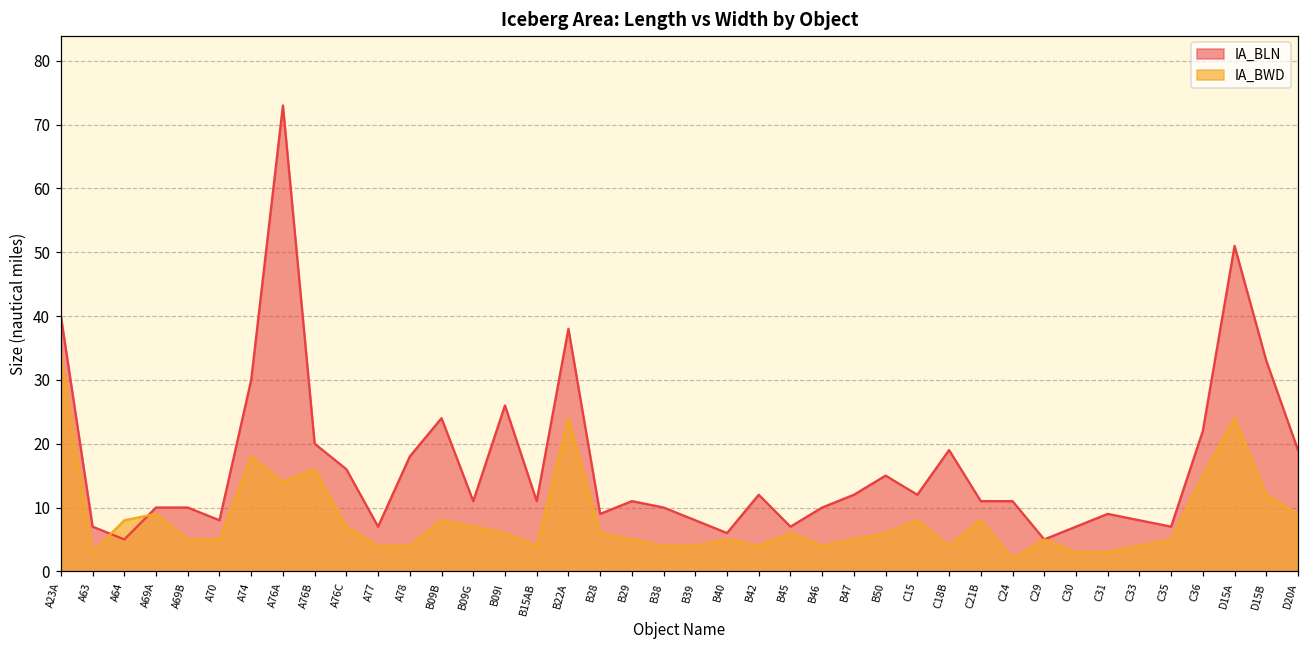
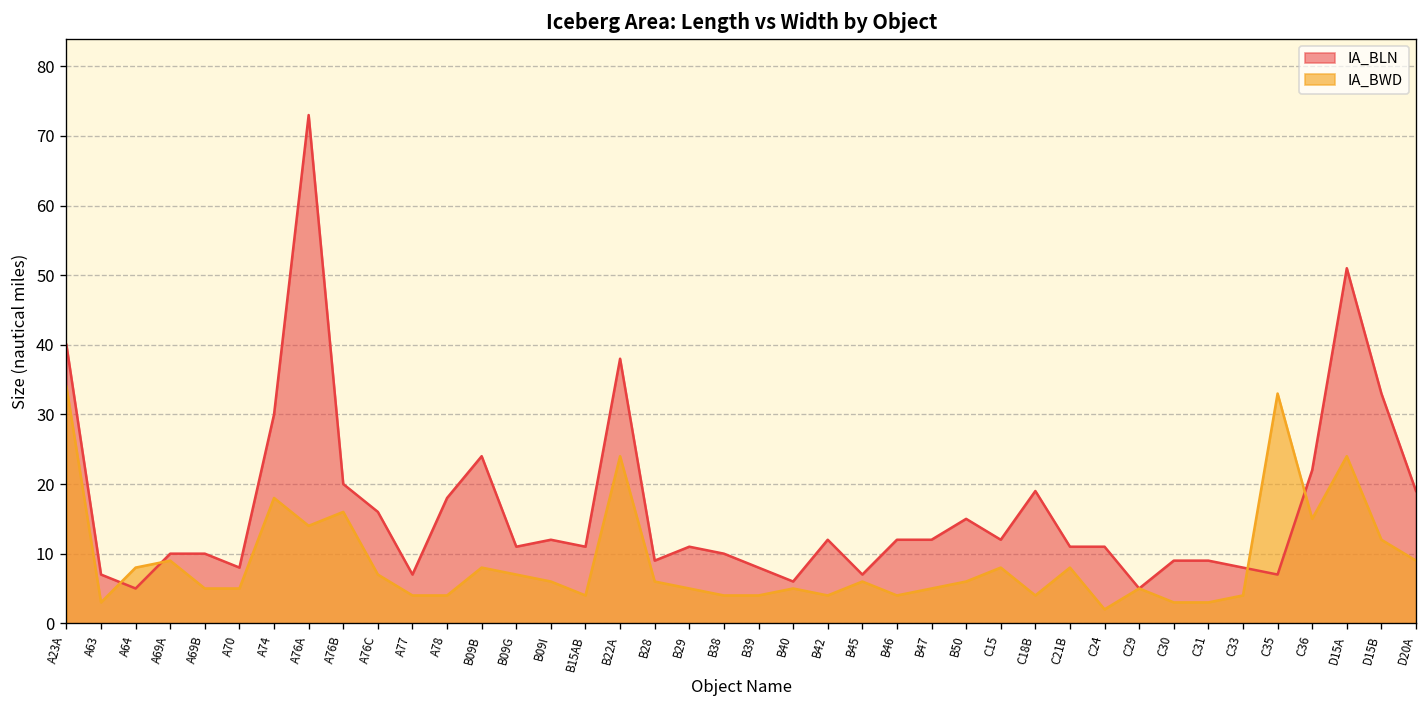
  {
    "IA_BLN": {
      "A23A": 40,
      "A63": 7,
      "A64": 5,
      "A69A": 10,
      "A69B": 10,
      "A70": 8,
      "A74": 30,
      "A76A": 73,
      "A76B": 20,
      "A76C": 16,
      "A77": 7,
      "A78": 18,
      "B09B": 24,
      "B09G": 11,
-     "B09I": 26,
+     "B09I": 12,
      "B15AB": 11,
      "B22A": 38,
      "B28": 9,
      "B29": 11,
      "B38": 10,
      "B39": 8,
      "B40": 6,
      "B42": 12,
      "B45": 7,
-     "B46": 10,
+     "B46": 12,
      "B47": 12,
      "B50": 15,
      "C15": 12,
      "C18B": 19,
      "C21B": 11,
      "C24": 11,
-     "C30": 7,
+     "C30": 9,
      "C31": 9,
      "C33": 8,
      "C35": 7,
      "C36": 22,
      "D15A": 51,
      "D15B": 33,
      "D20A": 19
    },
    "IA_BWD": {
      "A23A": 34,
      "A63": 3,
      "A64": 8,
      "A69A": 9,
      "A69B": 5,
      "A70": 5,
      "A74": 18,
      "A76A": 14,
      "A76B": 16,
      "A76C": 7,
      "A77": 4,
      "A78": 4,
      "B09B": 8,
      "B09G": 7,
      "B09I": 6,
      "B15AB": 4,
      "B22A": 24,
      "B28": 6,
      "B29": 5,
      "B38": 4,
      "B39": 4,
      "B40": 5,
      "B42": 4,
      "B45": 6,
      "B46": 4,
      "B47": 5,
      "B50": 6,
      "C15": 8,
      "C18B": 4,
      "C21B": 8,
      "C24": 2,
      "C30": 3,
      "C31": 3,
      "C33": 4,
-     "C35": 5,
+     "C35": 33,
      "C36": 15,
      "D15A": 24,
      "D15B": 12,
      "D20A": 9
    }
  }
